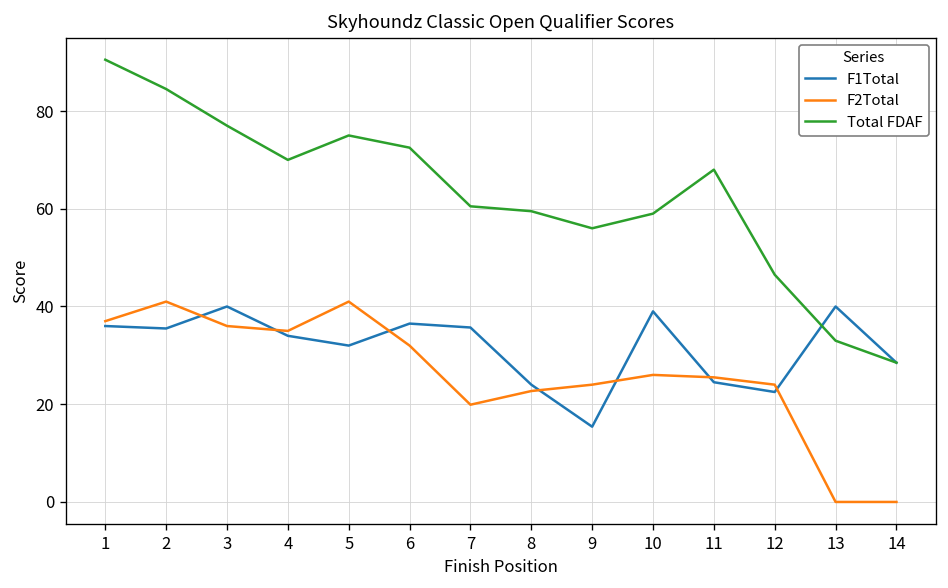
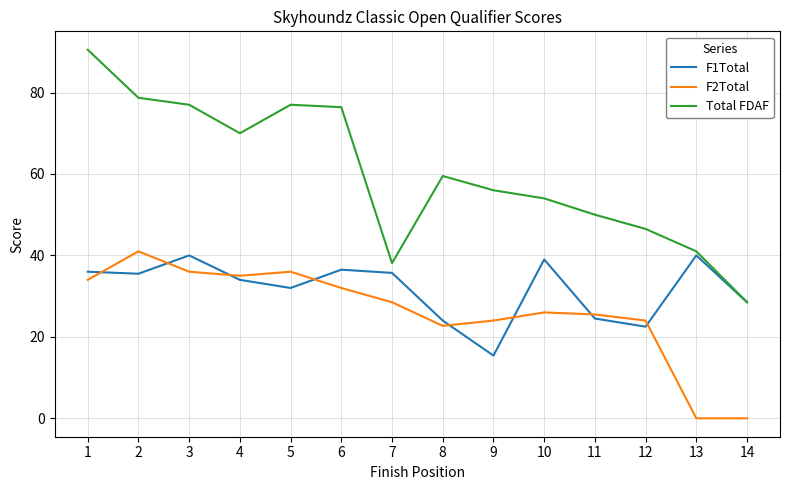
  {
    "F1Total": {
      "1": 36,
      "2": 36,
      "3": 40,
      "4": 34,
      "5": 32,
      "6": 37,
      "7": 36,
      "8": 24,
      "9": 15,
      "10": 39,
      "11": 25,
      "12": 23,
      "13": 40
    },
    "F2Total": {
-     "1": 37,
+     "1": 34,
      "2": 41,
      "3": 36,
      "4": 35,
-     "5": 41,
+     "5": 36,
      "6": 32,
-     "7": 20,
+     "7": 29,
      "8": 23,
      "9": 24,
      "10": 26,
      "11": 26,
      "12": 24,
      "13": 0,
      "14": 0
    },
    "Total FDAF": {
      "1": 91,
-     "2": 85,
+     "2": 79,
      "3": 77,
      "4": 70,
-     "5": 75,
-     "6": 73,
-     "7": 61,
+     "5": 77,
+     "6": 76,
+     "7": 38,
      "8": 60,
      "9": 56,
-     "10": 59,
-     "11": 68,
+     "10": 54,
+     "11": 50,
      "12": 47,
-     "13": 33
+     "13": 41
    }
  }
